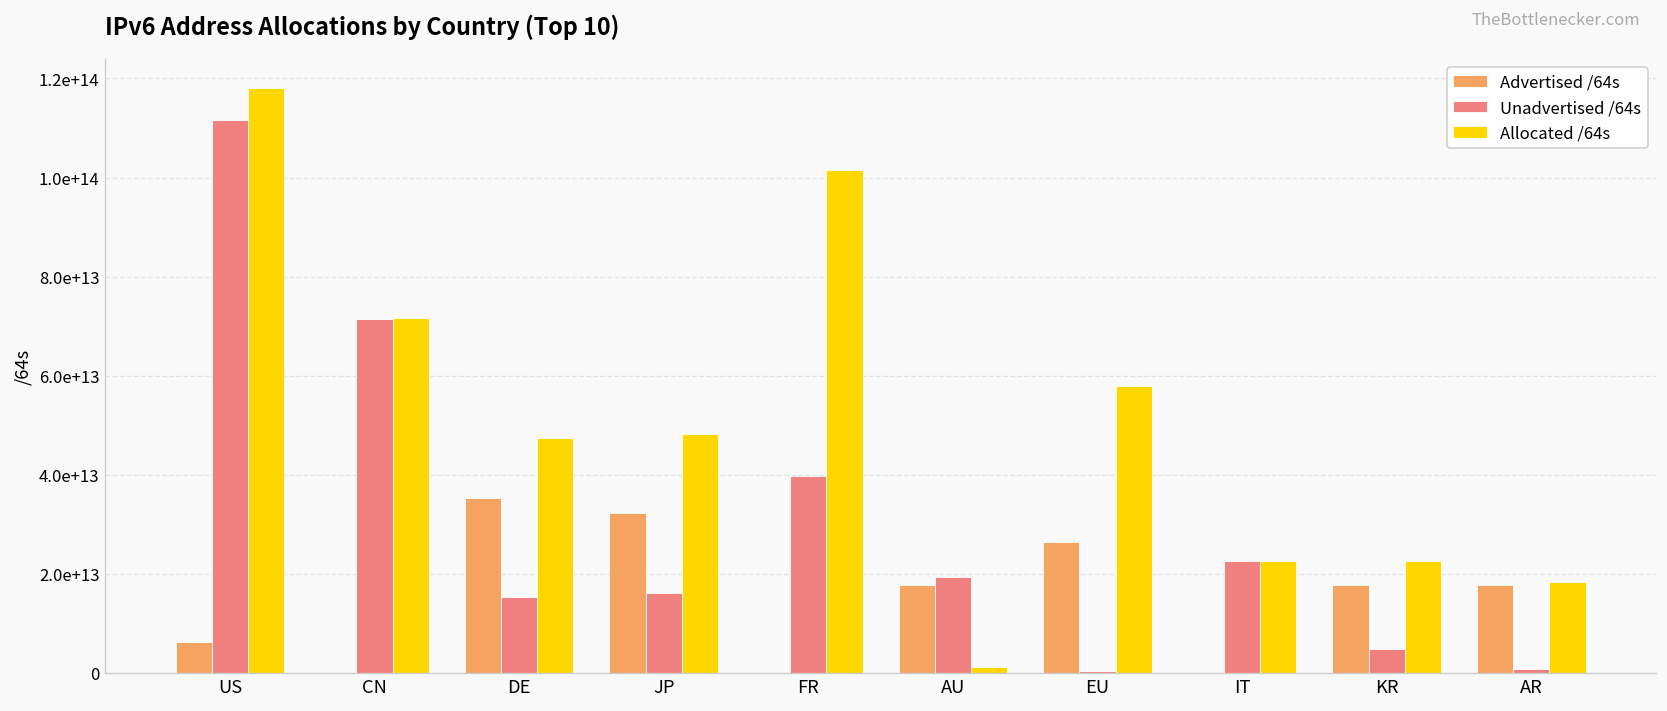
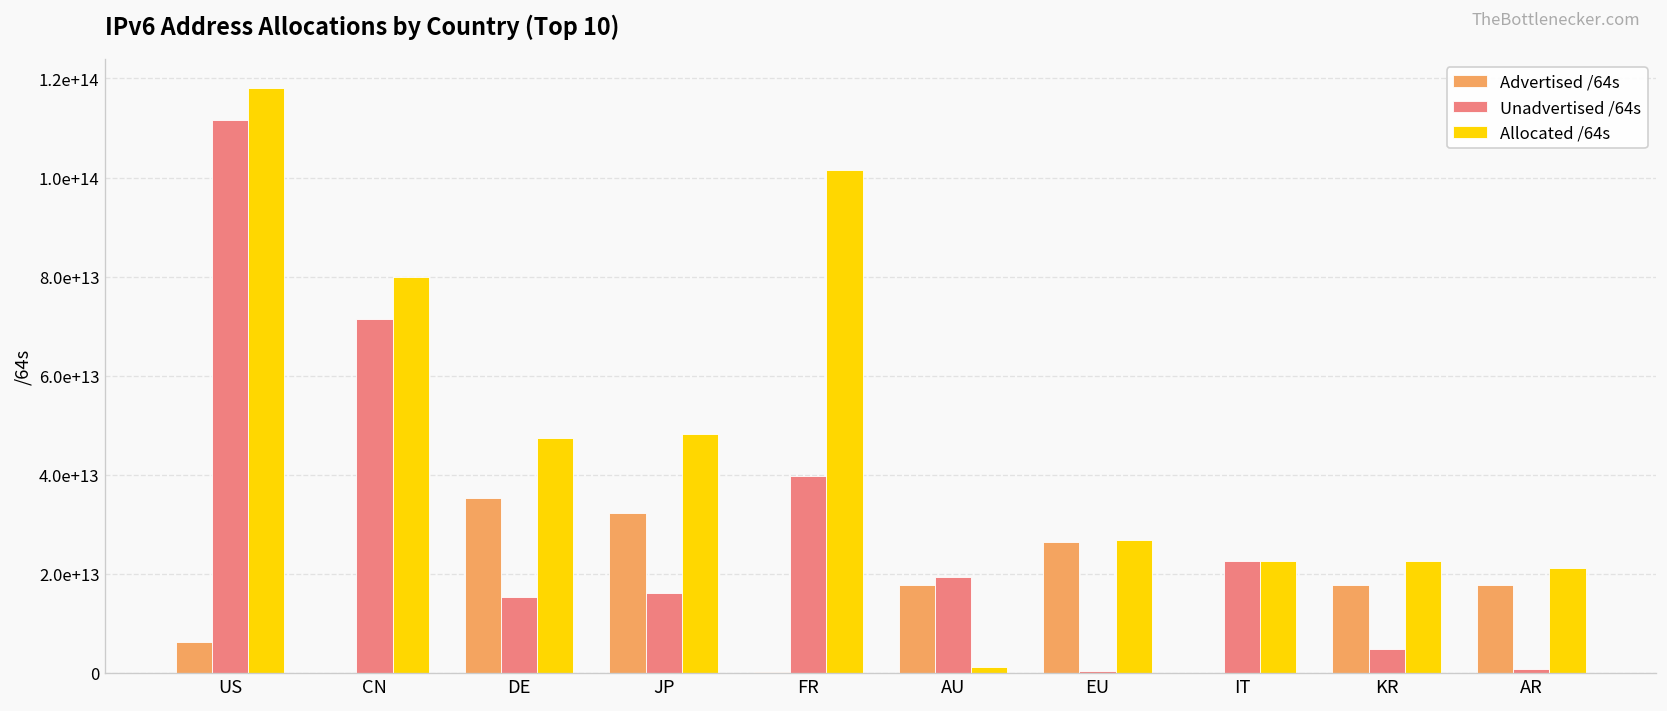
  {
    "Allocated /64s": {
      "US": 118000000000000,
-     "CN": 72000000000000,
+     "CN": 80000000000000,
      "DE": 47000000000000,
      "JP": 48000000000000,
      "FR": 102000000000000,
      "AU": 1000000000000,
-     "EU": 58000000000000,
+     "EU": 27000000000000,
      "IT": 23000000000000,
      "KR": 23000000000000,
-     "AR": 18000000000000
+     "AR": 21000000000000
    }
  }
